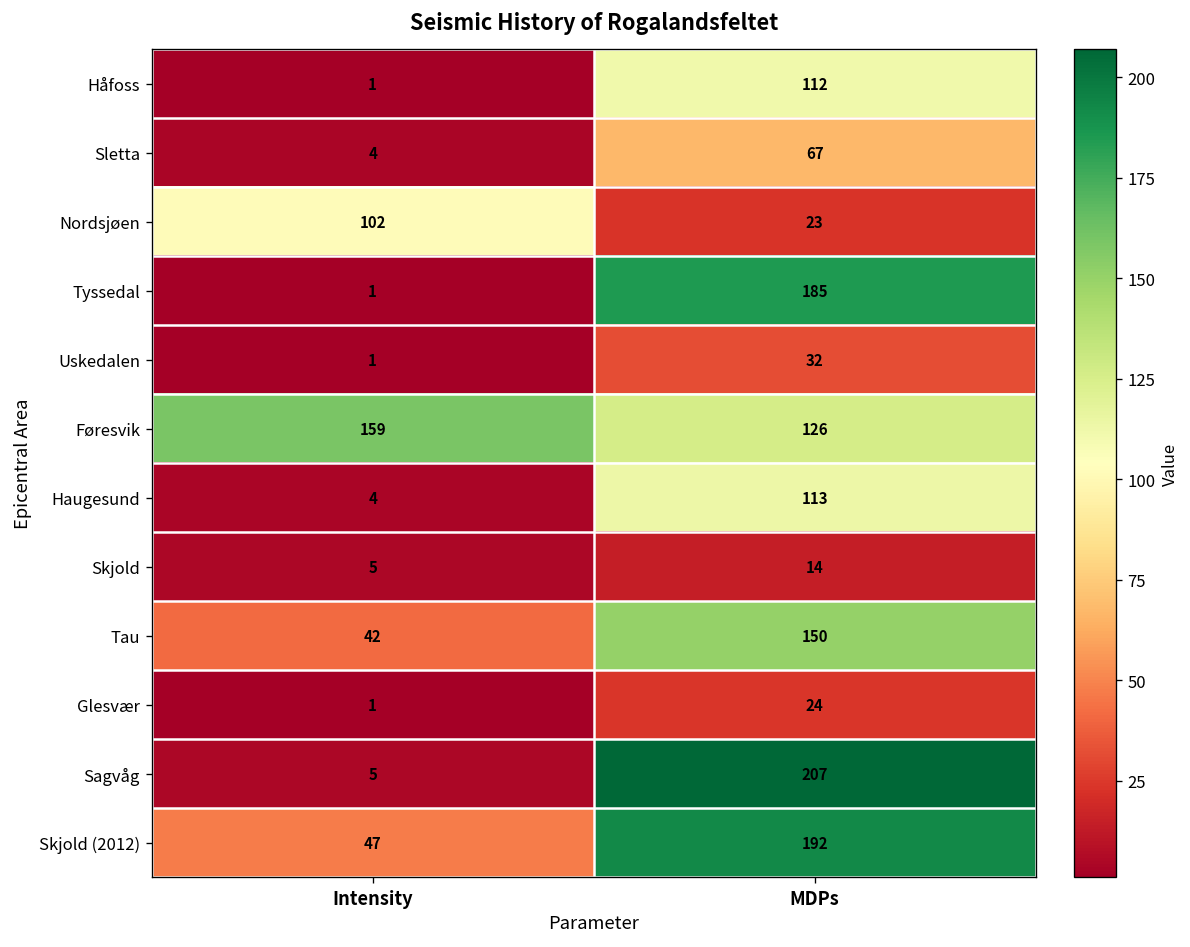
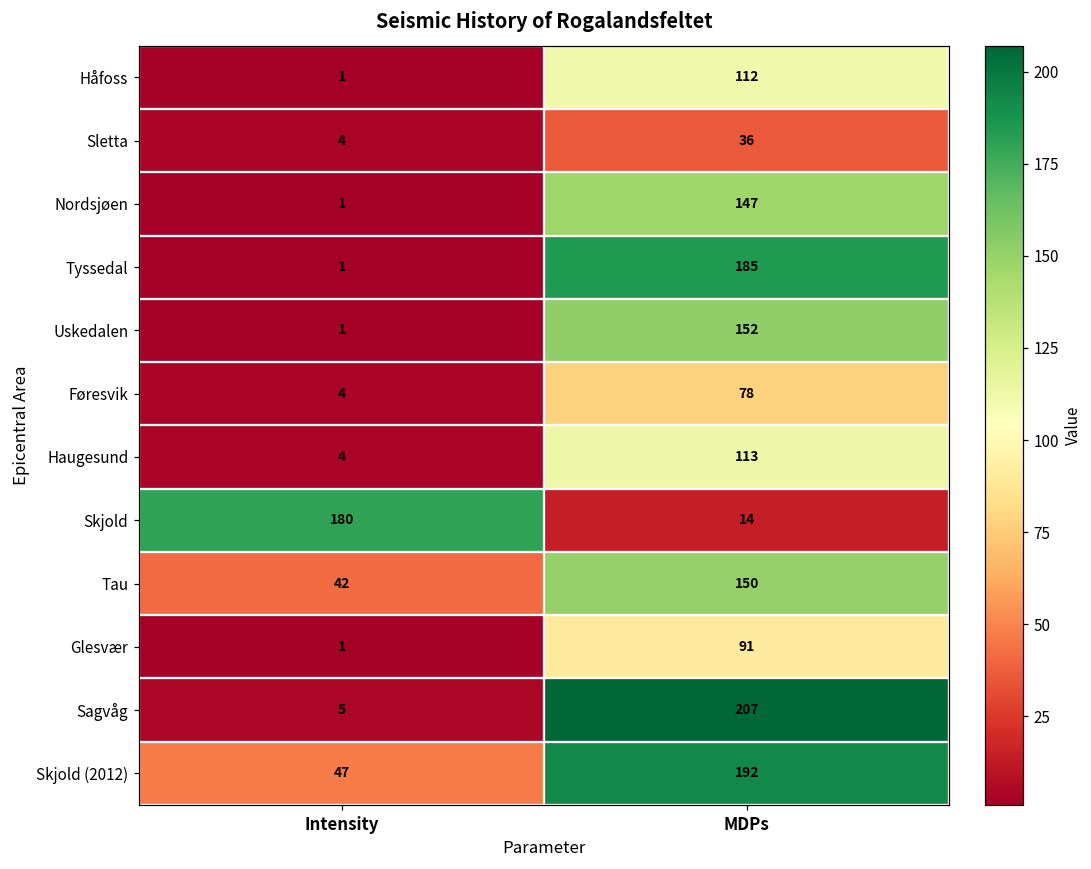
  {
    "Håfoss": {
      "Intensity": 1,
      "MDPs": 112
    },
    "Sletta": {
      "Intensity": 4,
-     "MDPs": 67
+     "MDPs": 36
    },
    "Nordsjøen": {
-     "Intensity": 102,
-     "MDPs": 23
+     "Intensity": 1,
+     "MDPs": 147
    },
    "Tyssedal": {
      "Intensity": 1,
      "MDPs": 185
    },
    "Uskedalen": {
      "Intensity": 1,
-     "MDPs": 32
+     "MDPs": 152
    },
    "Føresvik": {
-     "Intensity": 159,
-     "MDPs": 126
+     "Intensity": 4,
+     "MDPs": 78
    },
    "Haugesund": {
      "Intensity": 4,
      "MDPs": 113
    },
    "Skjold": {
-     "Intensity": 5,
+     "Intensity": 180,
      "MDPs": 14
    },
    "Tau": {
      "Intensity": 42,
      "MDPs": 150
    },
    "Glesvær": {
      "Intensity": 1,
-     "MDPs": 24
+     "MDPs": 91
    },
    "Sagvåg": {
      "Intensity": 5,
      "MDPs": 207
    },
    "Skjold (2012)": {
      "Intensity": 47,
      "MDPs": 192
    }
  }
